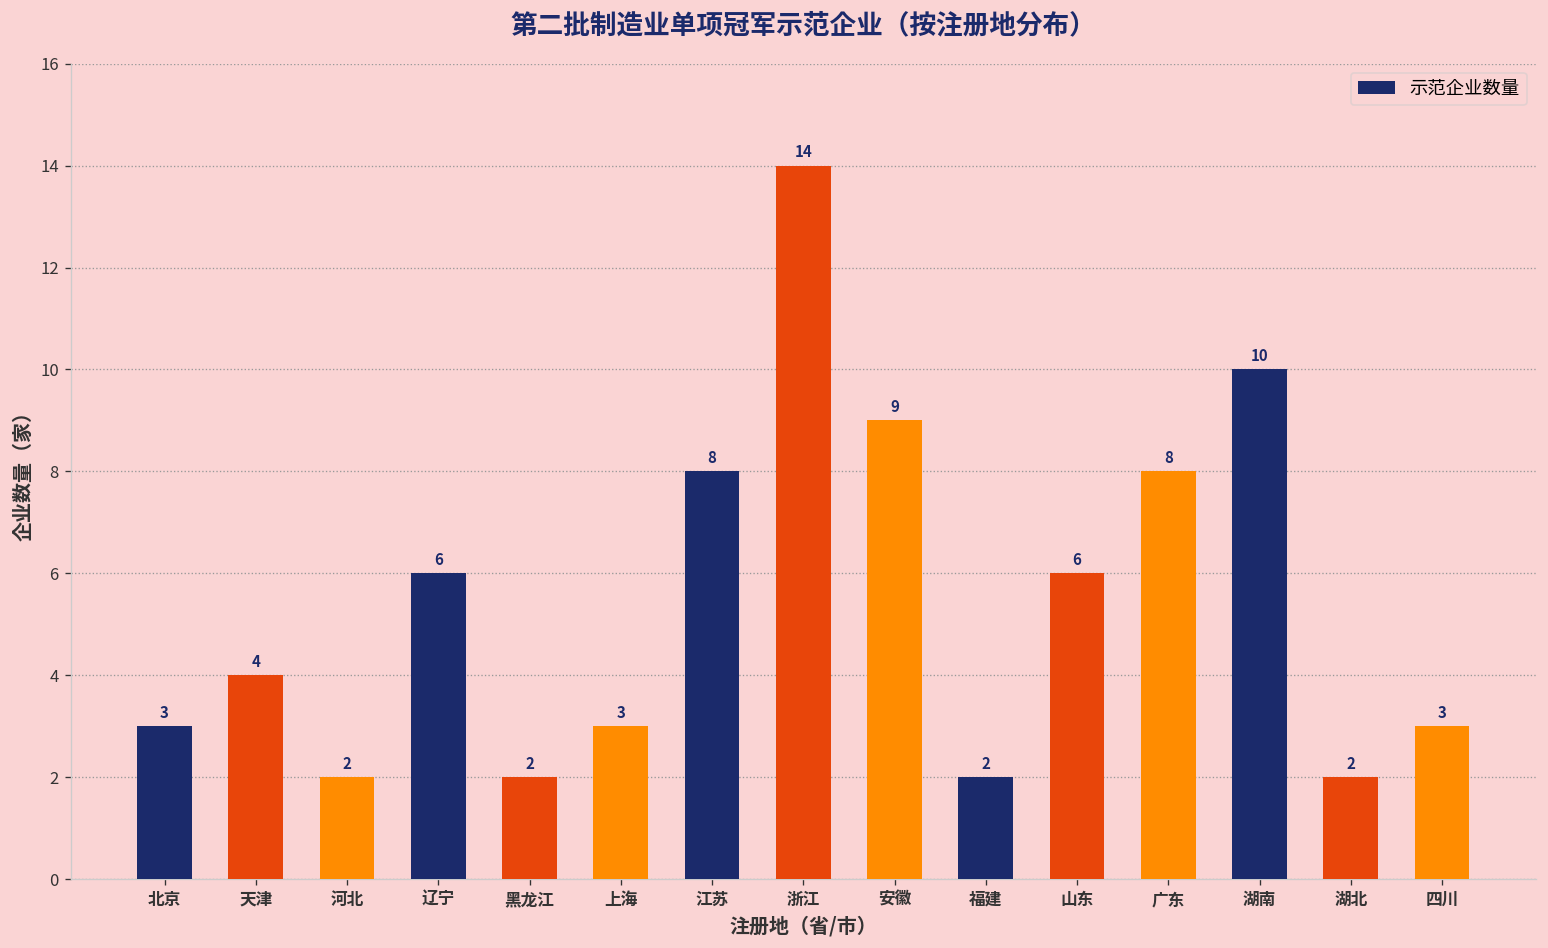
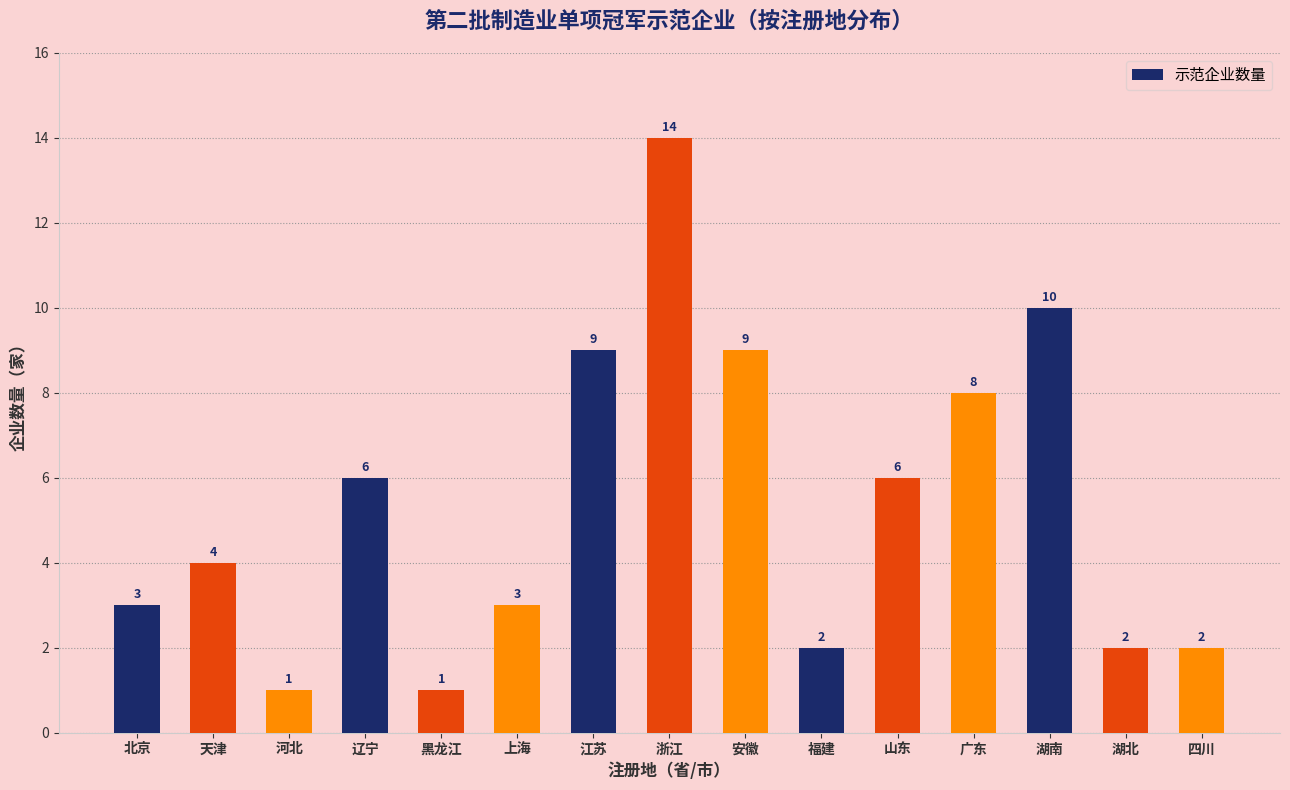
  {
    "北京": 3,
    "天津": 4,
-   "河北": 2,
+   "河北": 1,
    "辽宁": 6,
-   "黑龙江": 2,
+   "黑龙江": 1,
    "上海": 3,
-   "江苏": 8,
+   "江苏": 9,
    "浙江": 14,
    "安徽": 9,
    "福建": 2,
    "山东": 6,
    "广东": 8,
    "湖南": 10,
    "湖北": 2,
-   "四川": 3
+   "四川": 2
  }
